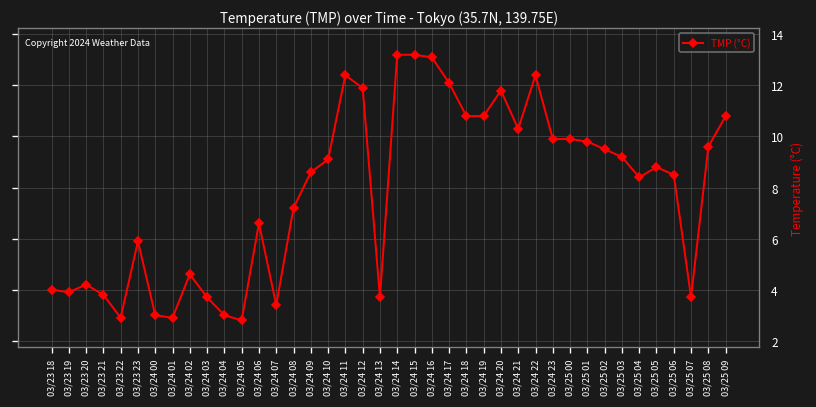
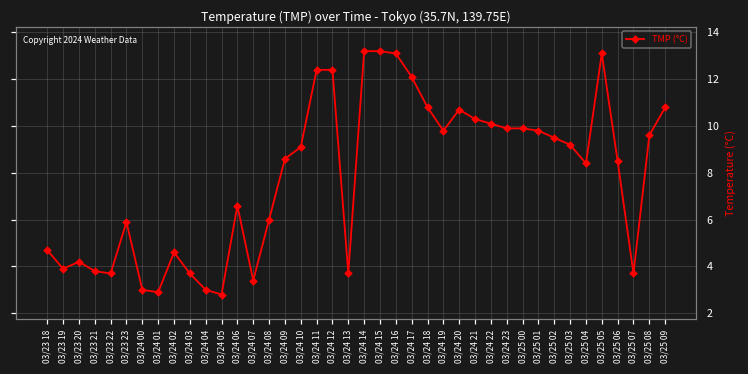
  {
-   "03/23 18": 4.0,
+   "03/23 18": 4.7,
    "03/23 19": 3.9,
    "03/23 20": 4.2,
    "03/23 21": 3.8,
-   "03/23 22": 2.9,
+   "03/23 22": 3.7,
    "03/23 23": 5.9,
    "03/24 00": 3.0,
    "03/24 01": 2.9,
    "03/24 02": 4.6,
    "03/24 03": 3.7,
    "03/24 04": 3.0,
    "03/24 05": 2.8,
    "03/24 06": 6.6,
    "03/24 07": 3.4,
-   "03/24 08": 7.2,
+   "03/24 08": 6.0,
    "03/24 09": 8.6,
    "03/24 10": 9.1,
    "03/24 11": 12.4,
-   "03/24 12": 11.9,
+   "03/24 12": 12.4,
    "03/24 13": 3.7,
    "03/24 14": 13.2,
    "03/24 15": 13.2,
    "03/24 16": 13.1,
    "03/24 17": 12.1,
    "03/24 18": 10.8,
-   "03/24 19": 10.8,
-   "03/24 20": 11.8,
+   "03/24 19": 9.8,
+   "03/24 20": 10.7,
    "03/24 21": 10.3,
-   "03/24 22": 12.4,
+   "03/24 22": 10.1,
    "03/24 23": 9.9,
    "03/25 00": 9.9,
    "03/25 01": 9.8,
    "03/25 02": 9.5,
    "03/25 03": 9.2,
    "03/25 04": 8.4,
-   "03/25 05": 8.8,
+   "03/25 05": 13.1,
    "03/25 06": 8.5,
    "03/25 07": 3.7,
    "03/25 08": 9.6,
    "03/25 09": 10.8
  }
